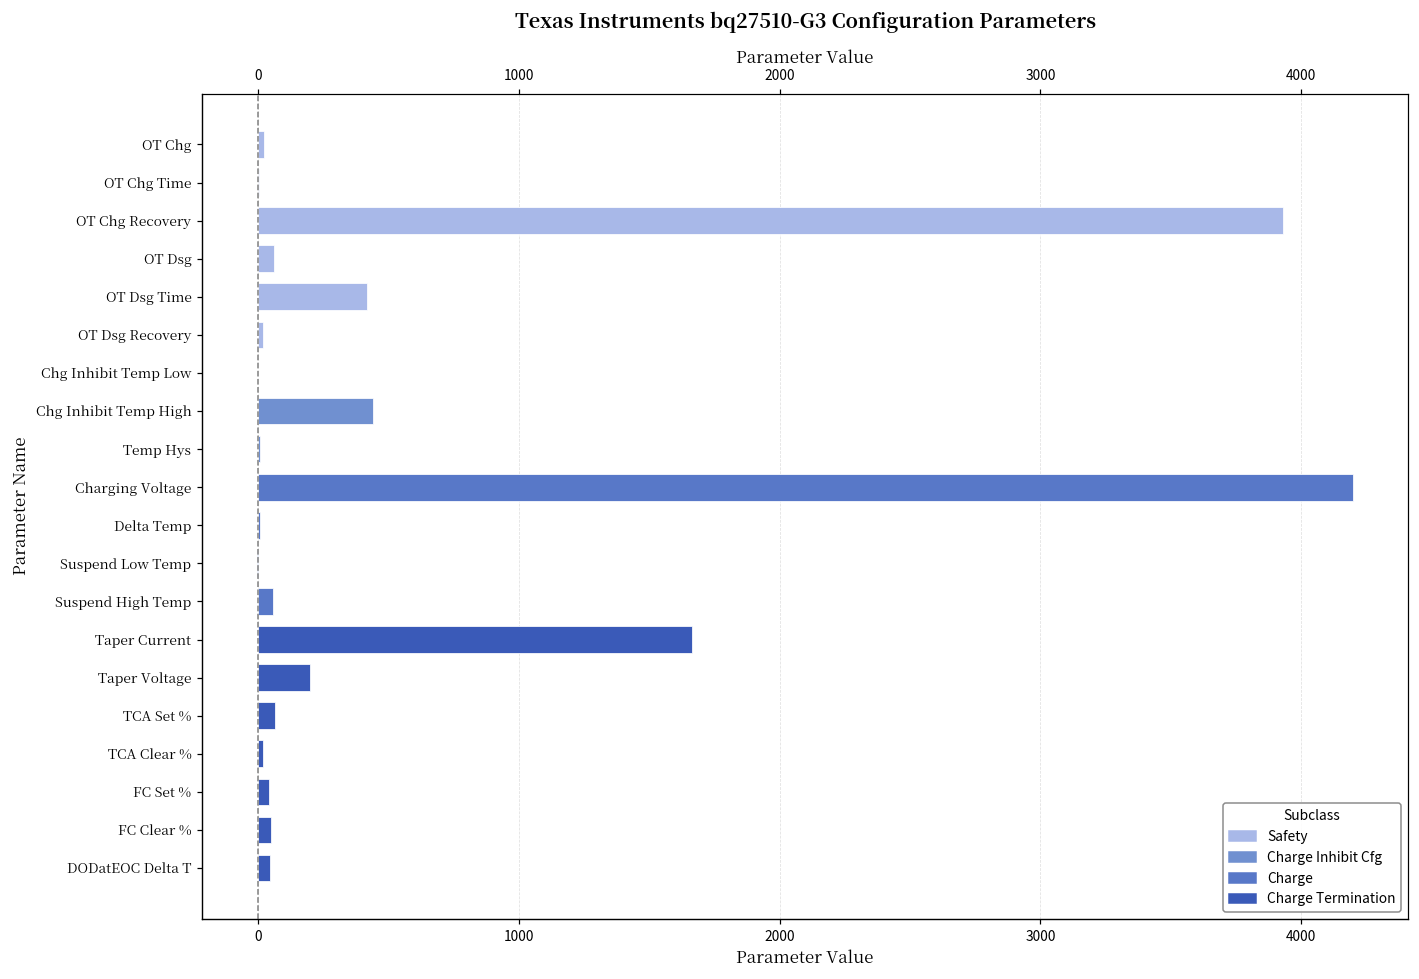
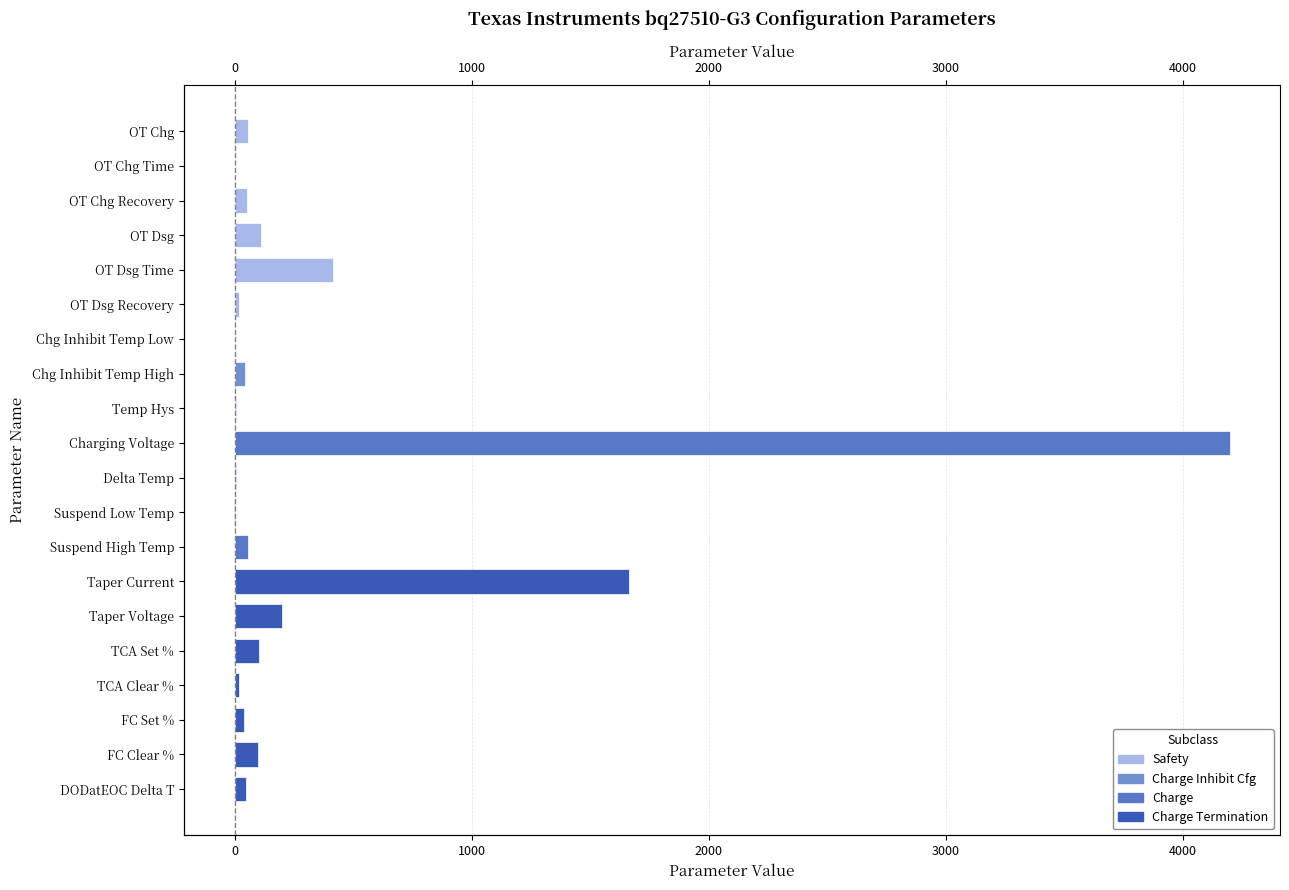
  {
-   "OT Chg": 20,
-   "OT Chg Recovery": 3930,
-   "OT Dsg": 60,
+   "OT Chg": 60,
+   "OT Chg Recovery": 50,
+   "OT Dsg": 110,
    "OT Dsg Time": 420,
    "OT Dsg Recovery": 20,
    "Chg Inhibit Temp Low": 0,
-   "Chg Inhibit Temp High": 440,
+   "Chg Inhibit Temp High": 50,
    "Charging Voltage": 4200,
    "Suspend High Temp": 60,
    "Taper Current": 1660,
    "Taper Voltage": 200,
-   "TCA Set %": 60,
+   "TCA Set %": 100,
    "TCA Clear %": 20,
    "FC Set %": 40,
-   "FC Clear %": 50,
+   "FC Clear %": 100,
    "DODatEOC Delta T": 50
  }
